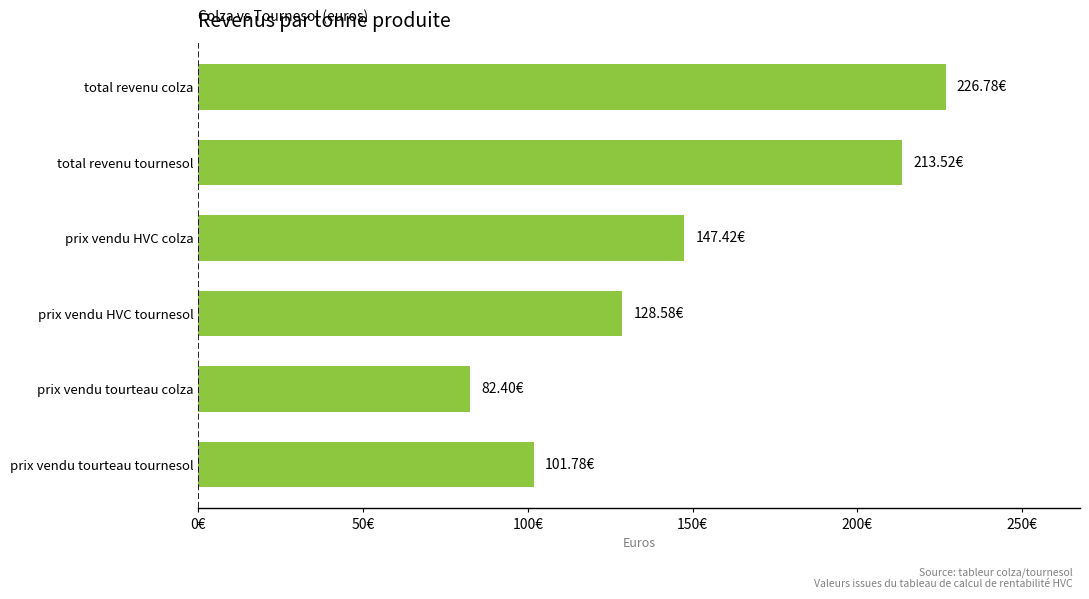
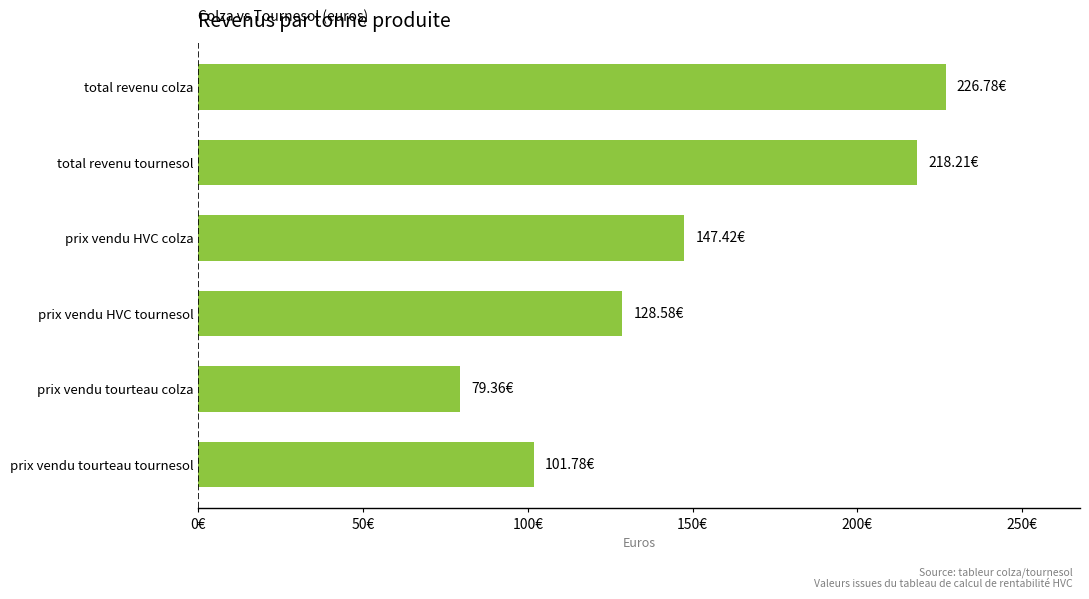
  {
    "total revenu colza": "226.78€",
-   "total revenu tournesol": "213.52€",
+   "total revenu tournesol": "218.21€",
    "prix vendu HVC colza": "147.42€",
    "prix vendu HVC tournesol": "128.58€",
-   "prix vendu tourteau colza": "82.40€",
+   "prix vendu tourteau colza": "79.36€",
    "prix vendu tourteau tournesol": "101.78€"
  }
